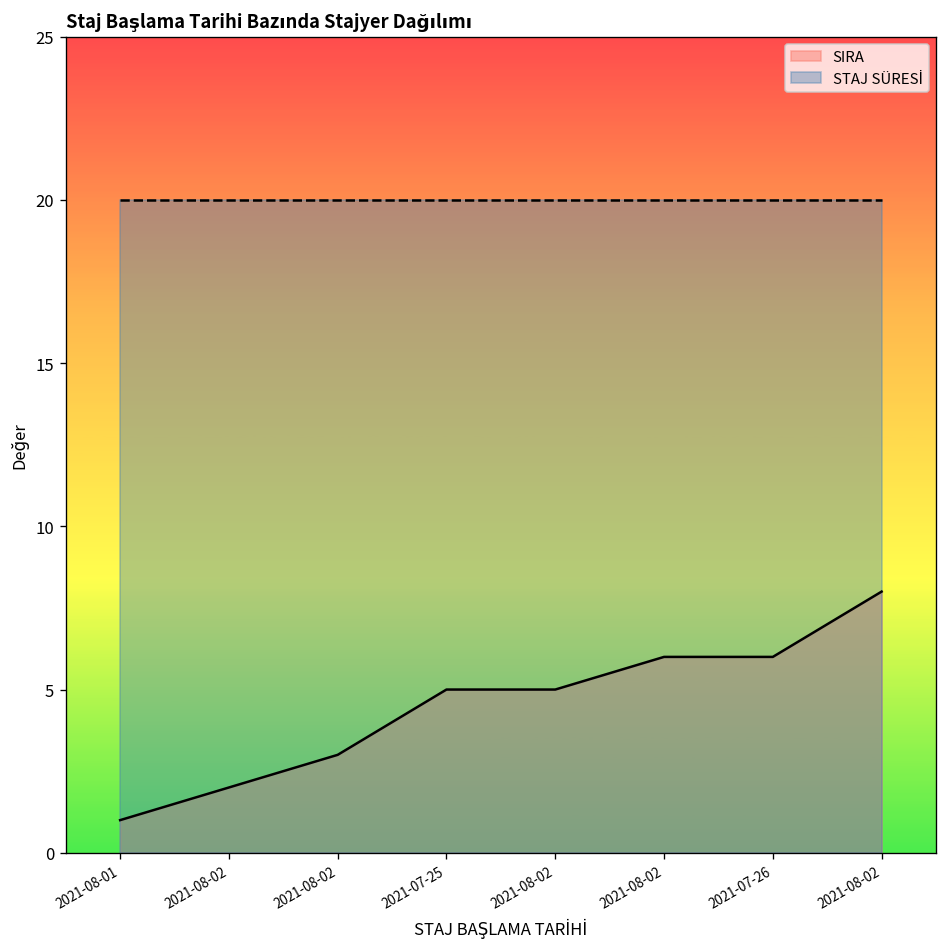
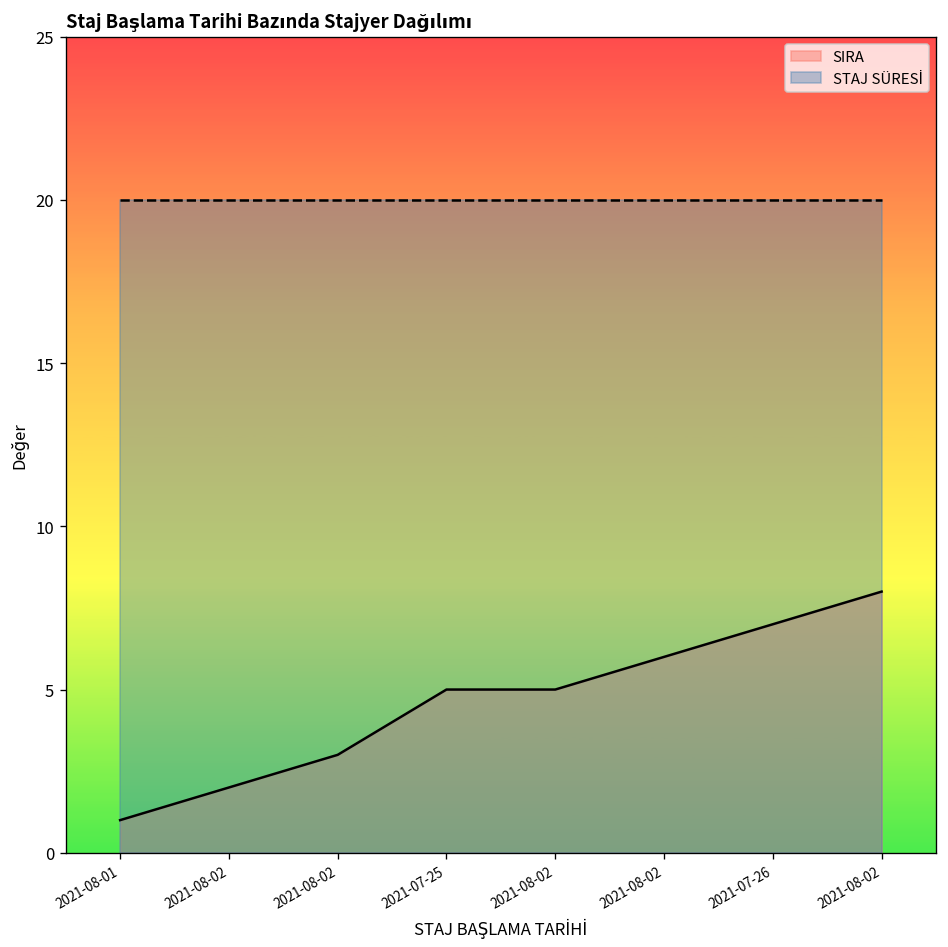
  {
    "SIRA": {
      "2021-08-01": 1,
      "2021-07-25": 5,
-     "2021-07-26": 6
+     "2021-07-26": 7
    },
    "STAJ SÜRESİ": {
      "2021-08-01": 20,
      "2021-07-25": 20,
      "2021-07-26": 20
    }
  }
